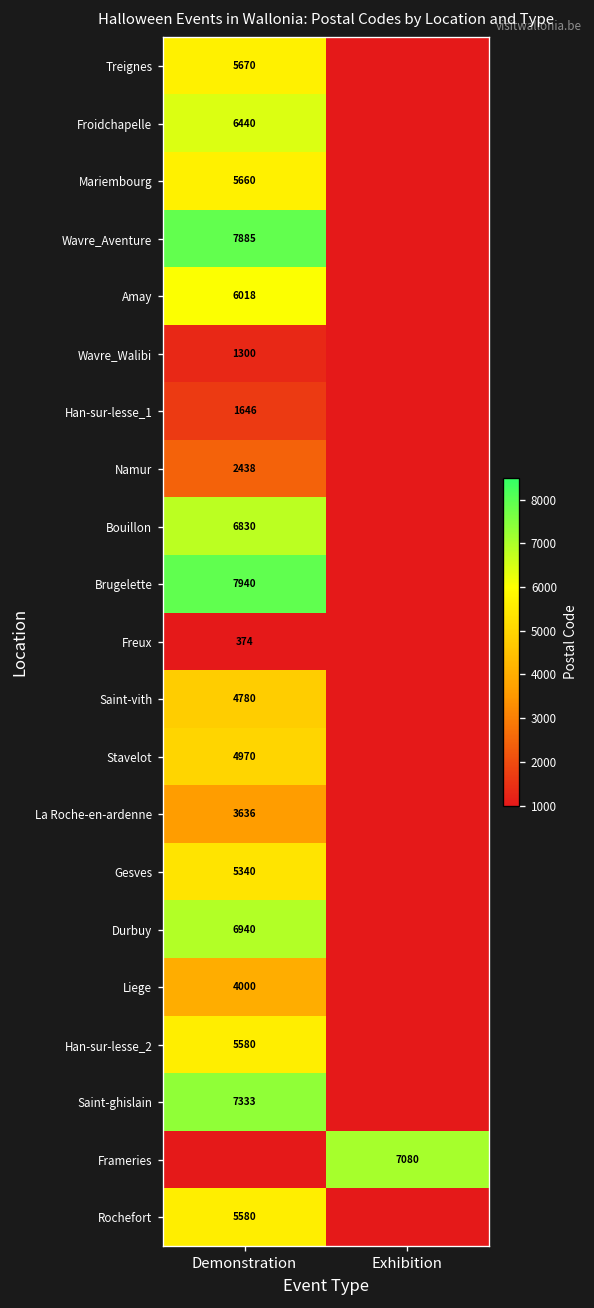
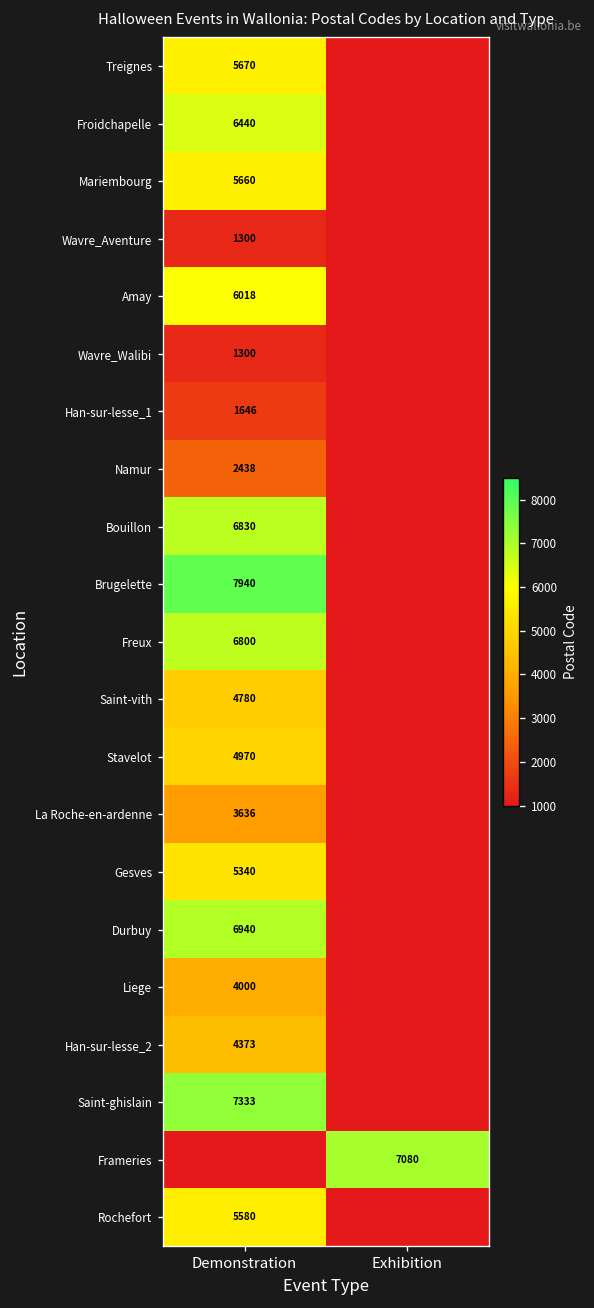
  {
    "Treignes": {
      "Demonstration": 5670
    },
    "Froidchapelle": {
      "Demonstration": 6440
    },
    "Mariembourg": {
      "Demonstration": 5660
    },
    "Wavre_Aventure": {
-     "Demonstration": 7885
+     "Demonstration": 1300
    },
    "Amay": {
      "Demonstration": 6018
    },
    "Wavre_Walibi": {
      "Demonstration": 1300
    },
    "Han-sur-lesse_1": {
      "Demonstration": 1646
    },
    "Namur": {
      "Demonstration": 2438
    },
    "Bouillon": {
      "Demonstration": 6830
    },
    "Brugelette": {
      "Demonstration": 7940
    },
    "Freux": {
-     "Demonstration": 374
+     "Demonstration": 6800
    },
    "Saint-vith": {
      "Demonstration": 4780
    },
    "Stavelot": {
      "Demonstration": 4970
    },
    "La Roche-en-ardenne": {
      "Demonstration": 3636
    },
    "Gesves": {
      "Demonstration": 5340
    },
    "Durbuy": {
      "Demonstration": 6940
    },
    "Liege": {
      "Demonstration": 4000
    },
    "Han-sur-lesse_2": {
-     "Demonstration": 5580
+     "Demonstration": 4373
    },
    "Saint-ghislain": {
      "Demonstration": 7333
    },
    "Frameries": {
      "Exhibition": 7080
    },
    "Rochefort": {
      "Demonstration": 5580
    }
  }
